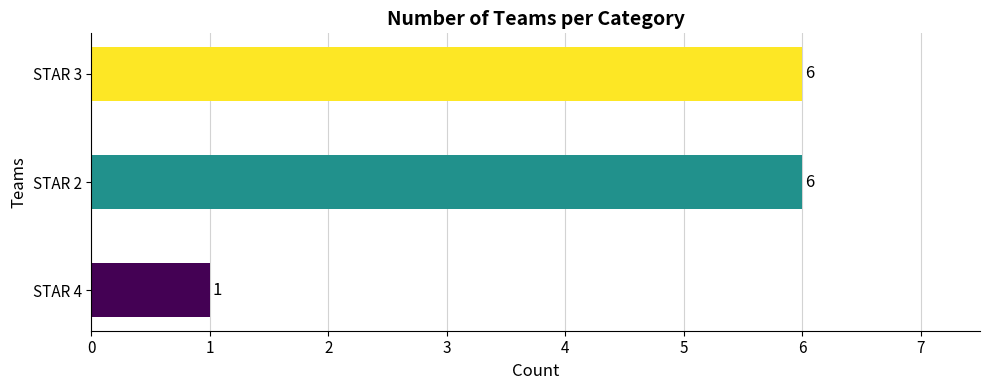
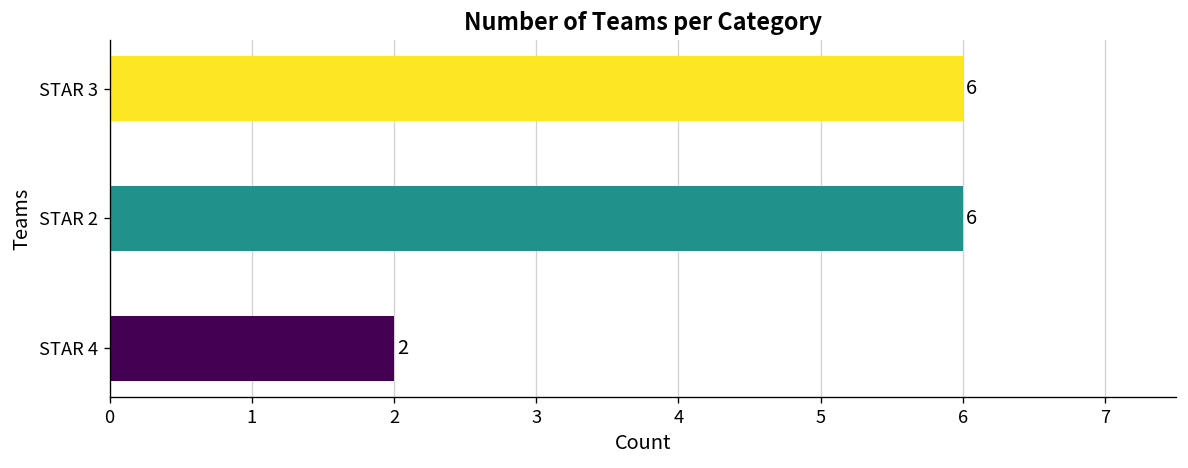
  {
    "STAR 3": 6,
    "STAR 2": 6,
-   "STAR 4": 1
+   "STAR 4": 2
  }
